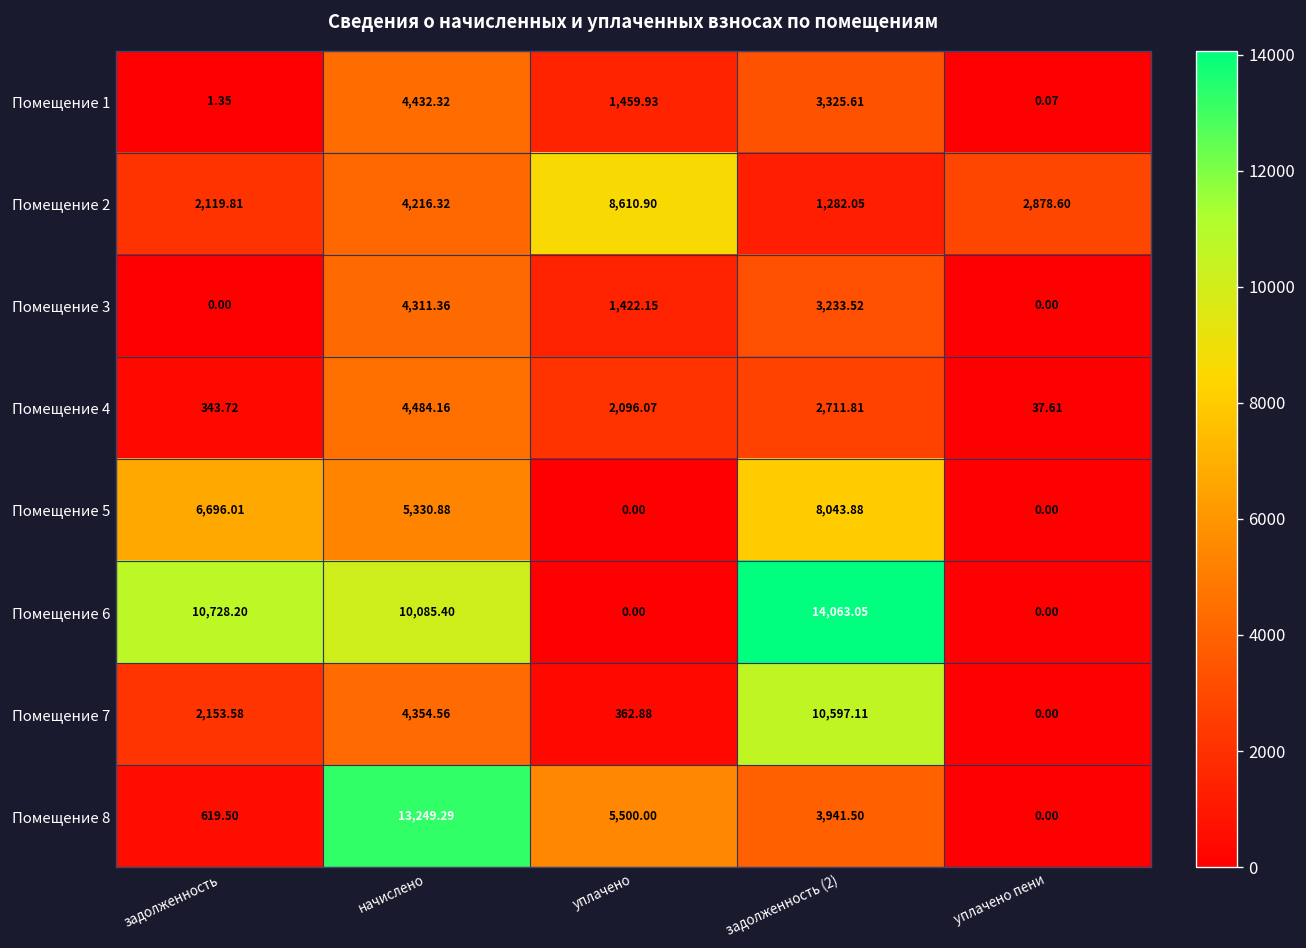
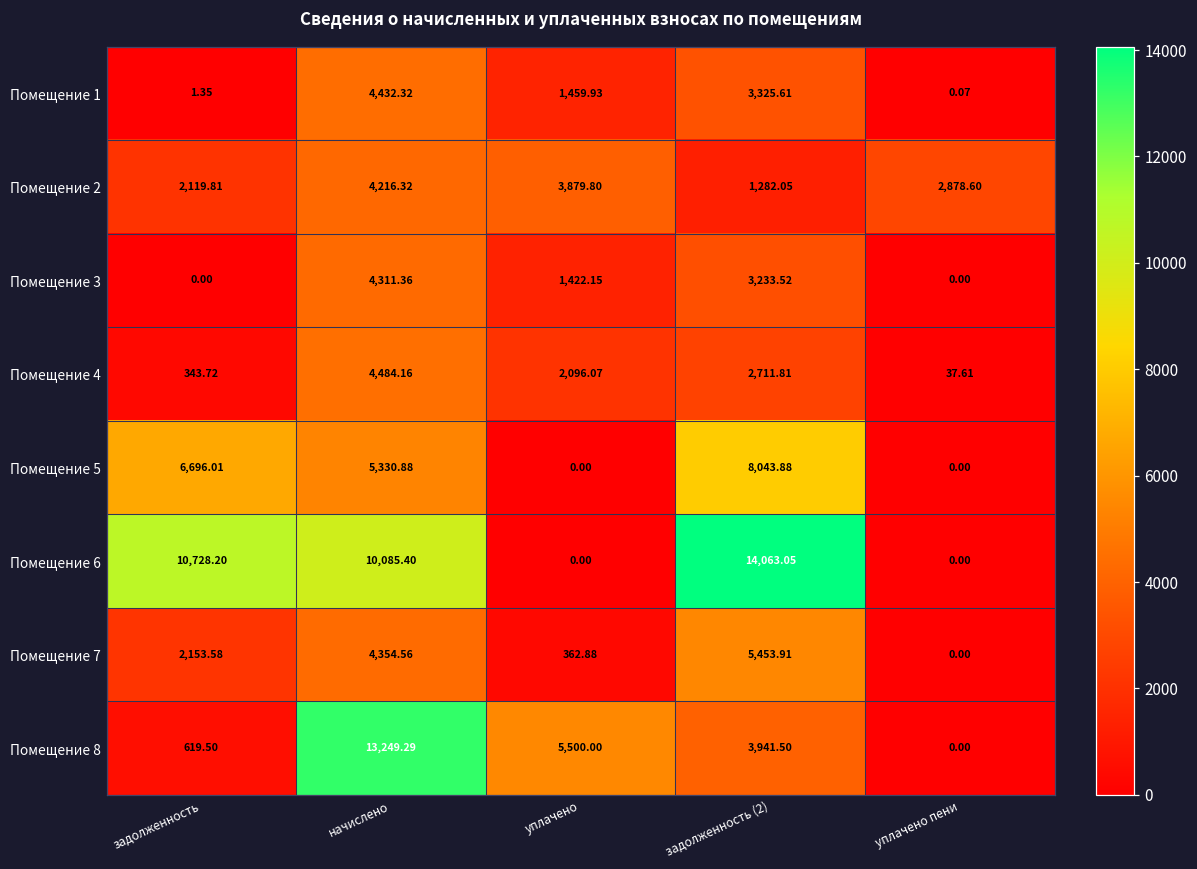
  {
    "Помещение 1": {
      "задолженность": "1.35",
      "начислено": "4,432.32",
      "уплачено": "1,459.93",
      "задолженность (2)": "3,325.61",
      "уплачено пени": "0.07"
    },
    "Помещение 2": {
      "задолженность": "2,119.81",
      "начислено": "4,216.32",
-     "уплачено": "8,610.90",
+     "уплачено": "3,879.80",
      "задолженность (2)": "1,282.05",
      "уплачено пени": "2,878.60"
    },
    "Помещение 3": {
      "задолженность": "0.00",
      "начислено": "4,311.36",
      "уплачено": "1,422.15",
      "задолженность (2)": "3,233.52",
      "уплачено пени": "0.00"
    },
    "Помещение 4": {
      "задолженность": "343.72",
      "начислено": "4,484.16",
      "уплачено": "2,096.07",
      "задолженность (2)": "2,711.81",
      "уплачено пени": "37.61"
    },
    "Помещение 5": {
      "задолженность": "6,696.01",
      "начислено": "5,330.88",
      "уплачено": "0.00",
      "задолженность (2)": "8,043.88",
      "уплачено пени": "0.00"
    },
    "Помещение 6": {
      "задолженность": "10,728.20",
      "начислено": "10,085.40",
      "уплачено": "0.00",
      "задолженность (2)": "14,063.05",
      "уплачено пени": "0.00"
    },
    "Помещение 7": {
      "задолженность": "2,153.58",
      "начислено": "4,354.56",
      "уплачено": "362.88",
-     "задолженность (2)": "10,597.11",
+     "задолженность (2)": "5,453.91",
      "уплачено пени": "0.00"
    },
    "Помещение 8": {
      "задолженность": "619.50",
      "начислено": "13,249.29",
      "уплачено": "5,500.00",
      "задолженность (2)": "3,941.50",
      "уплачено пени": "0.00"
    }
  }
